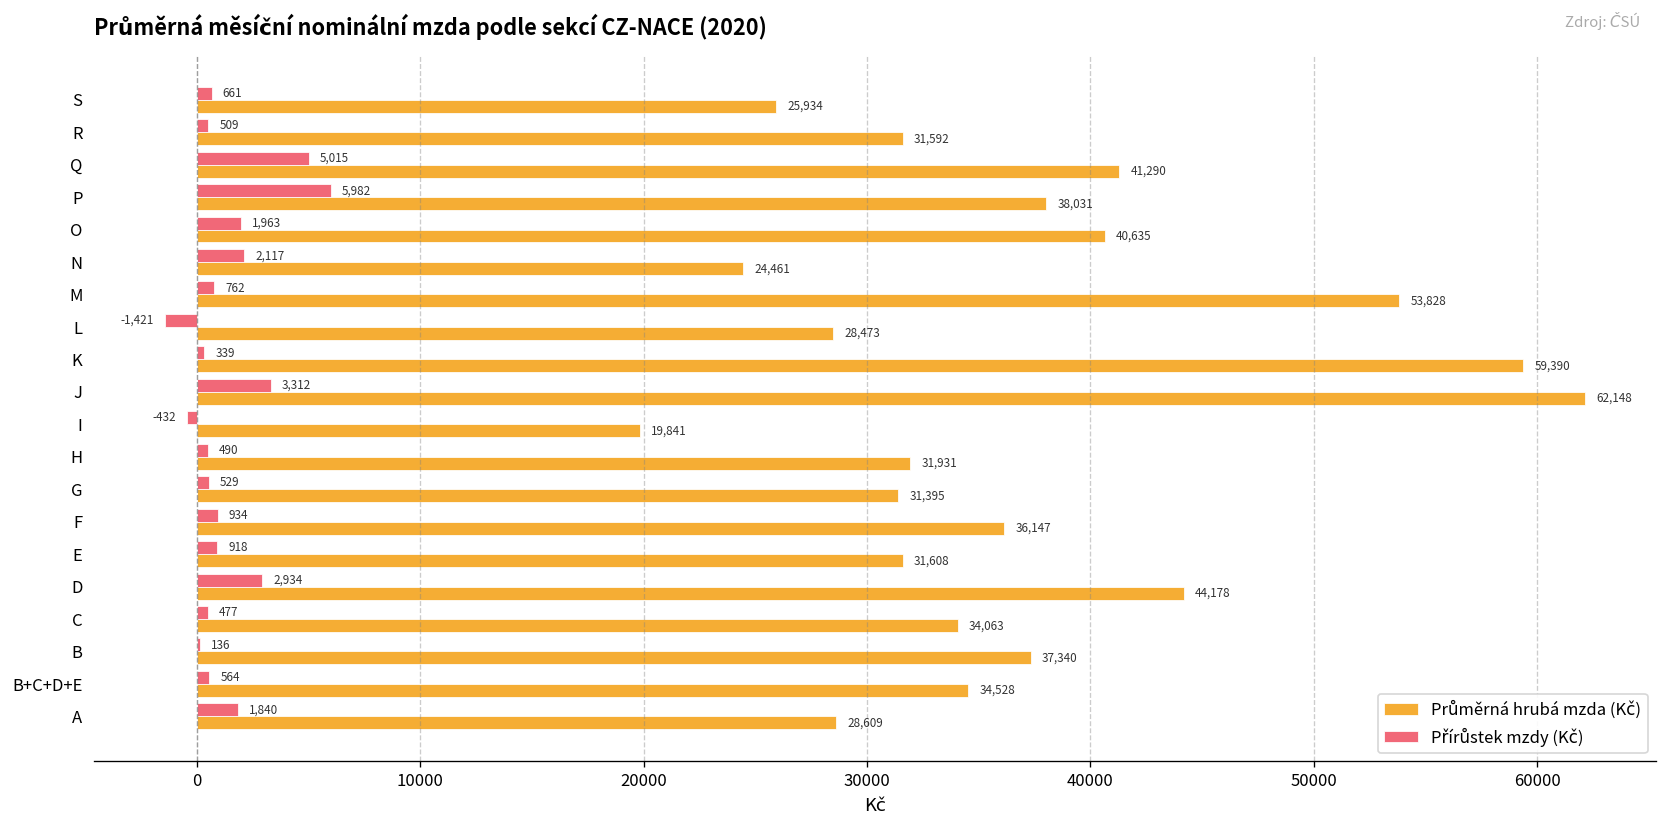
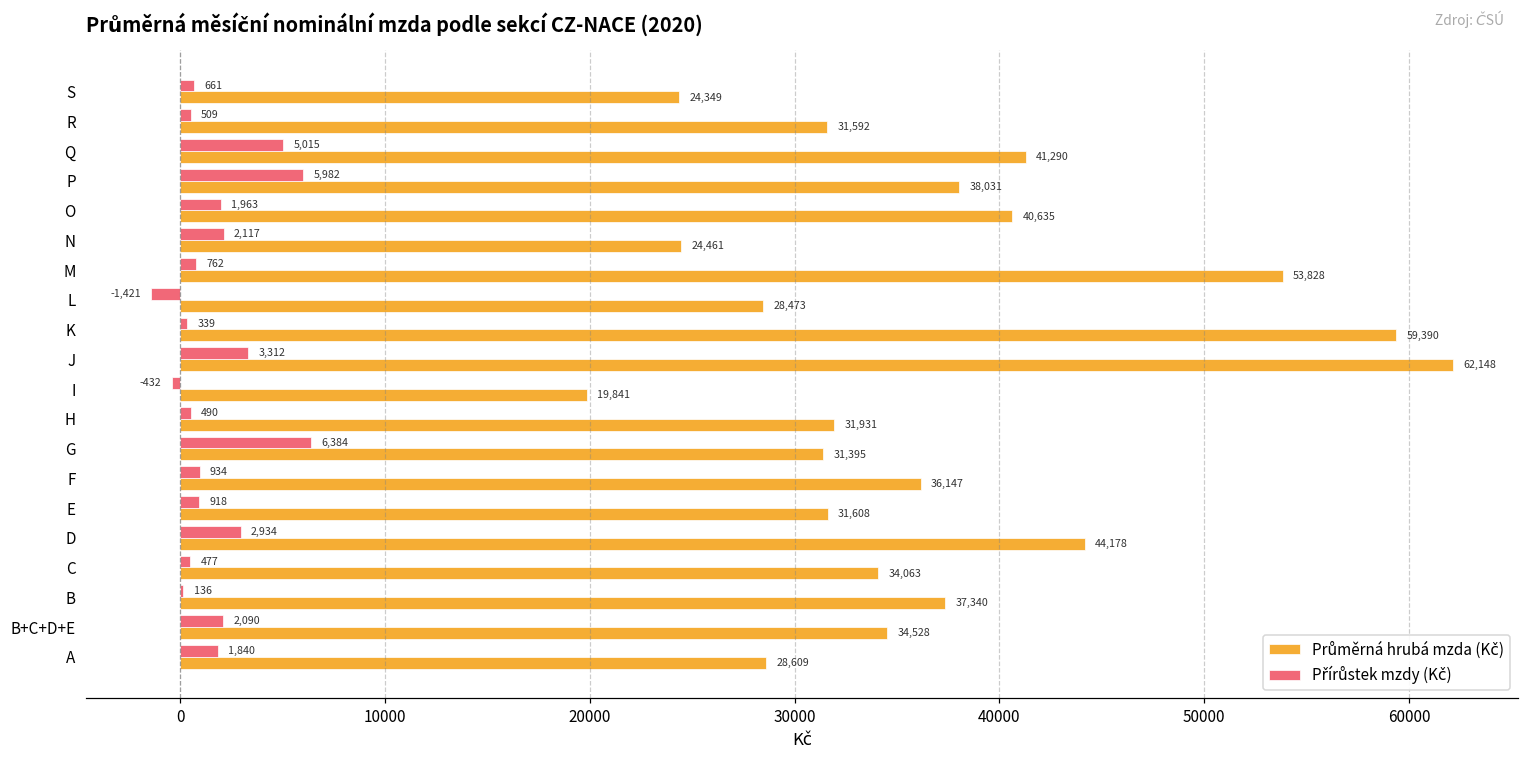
  {
    "Průměrná hrubá mzda (Kč)": {
-     "S": "25,934",
+     "S": "24,349",
      "R": "31,592",
      "Q": "41,290",
      "P": "38,031",
      "O": "40,635",
      "N": "24,461",
      "M": "53,828",
      "L": "28,473",
      "K": "59,390",
      "J": "62,148",
      "I": "19,841",
      "H": "31,931",
      "G": "31,395",
      "F": "36,147",
      "E": "31,608",
      "D": "44,178",
      "C": "34,063",
      "B": "37,340",
      "B+C+D+E": "34,528",
      "A": "28,609"
    },
    "Přírůstek mzdy (Kč)": {
      "S": "661",
      "R": "509",
      "Q": "5,015",
      "P": "5,982",
      "O": "1,963",
      "N": "2,117",
      "M": "762",
      "L": "-1,421",
      "K": "339",
      "J": "3,312",
      "I": "-432",
      "H": "490",
-     "G": "529",
+     "G": "6,384",
      "F": "934",
      "E": "918",
      "D": "2,934",
      "C": "477",
      "B": "136",
-     "B+C+D+E": "564",
+     "B+C+D+E": "2,090",
      "A": "1,840"
    }
  }
